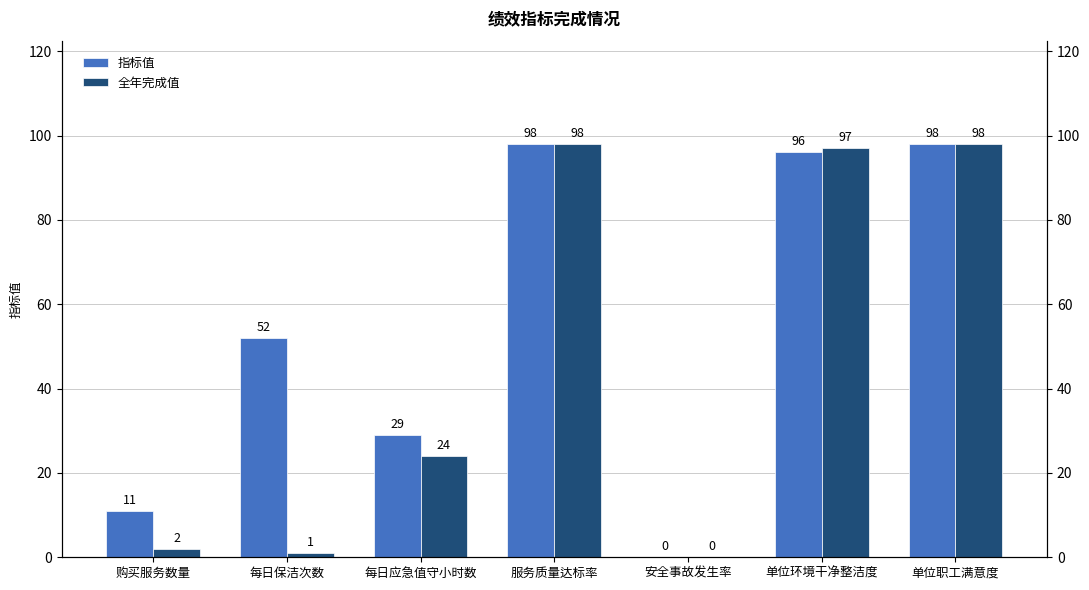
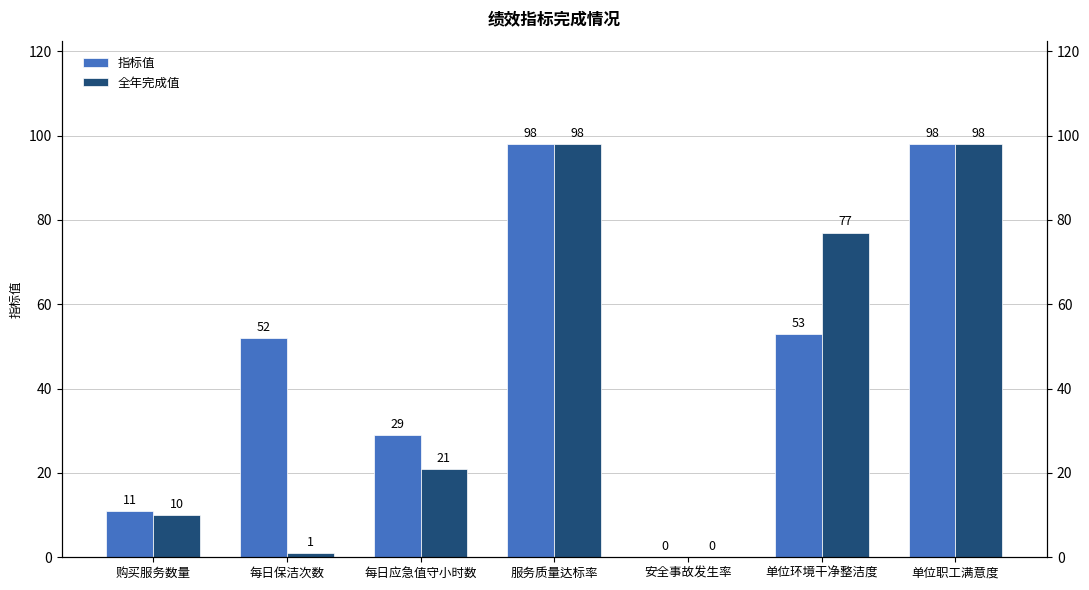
  {
    "指标值": {
      "购买服务数量": 11,
      "每日保洁次数": 52,
      "每日应急值守小时数": 29,
      "服务质量达标率": 98,
      "安全事故发生率": 0,
-     "单位环境干净整洁度": 96,
+     "单位环境干净整洁度": 53,
      "单位职工满意度": 98
    },
    "全年完成值": {
-     "购买服务数量": 2,
+     "购买服务数量": 10,
      "每日保洁次数": 1,
-     "每日应急值守小时数": 24,
+     "每日应急值守小时数": 21,
      "服务质量达标率": 98,
      "安全事故发生率": 0,
-     "单位环境干净整洁度": 97,
+     "单位环境干净整洁度": 77,
      "单位职工满意度": 98
    }
  }
